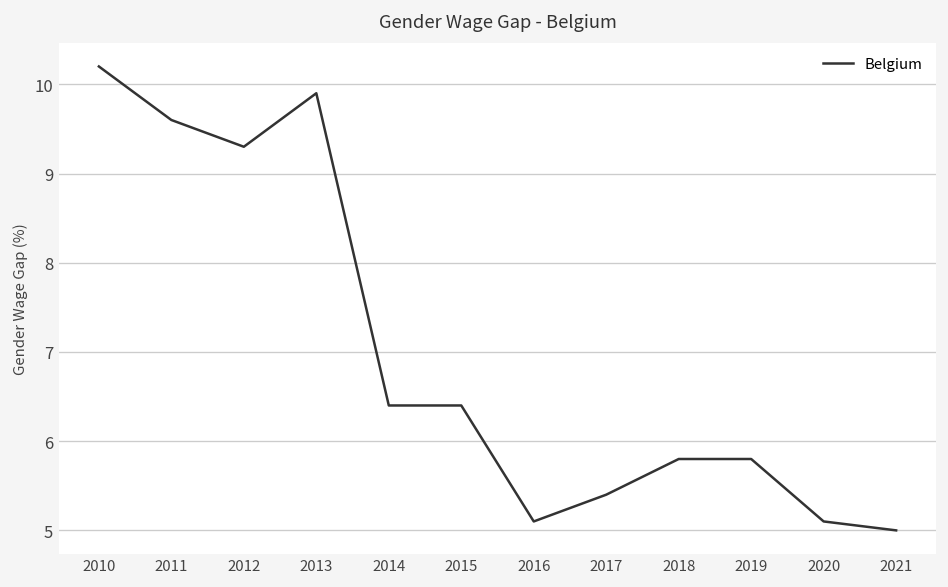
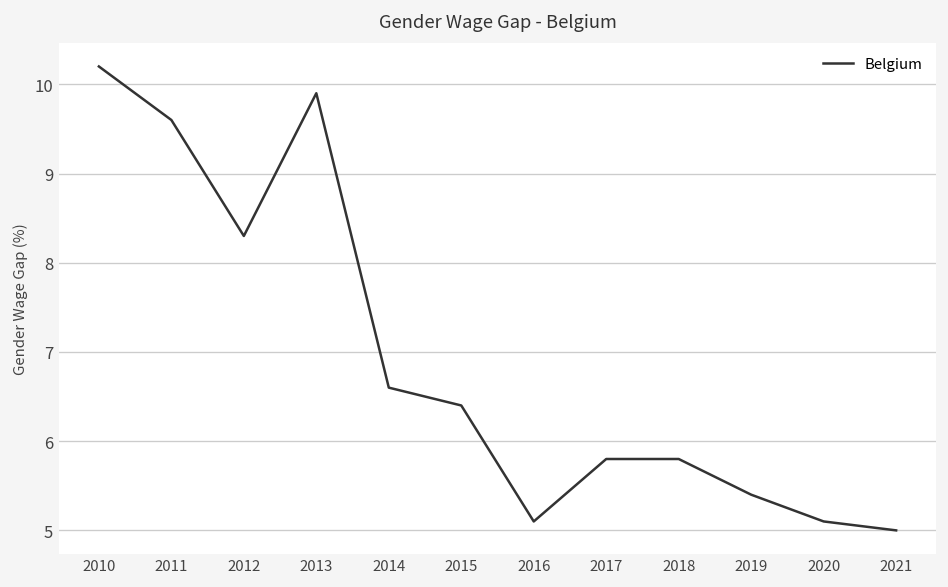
  {
    "2010": 10.2,
    "2011": 9.6,
-   "2012": 9.3,
+   "2012": 8.3,
    "2013": 9.9,
-   "2014": 6.4,
+   "2014": 6.6,
    "2015": 6.4,
    "2016": 5.1,
-   "2017": 5.4,
+   "2017": 5.8,
    "2018": 5.8,
-   "2019": 5.8,
+   "2019": 5.4,
    "2020": 5.1,
    "2021": 5.0
  }
